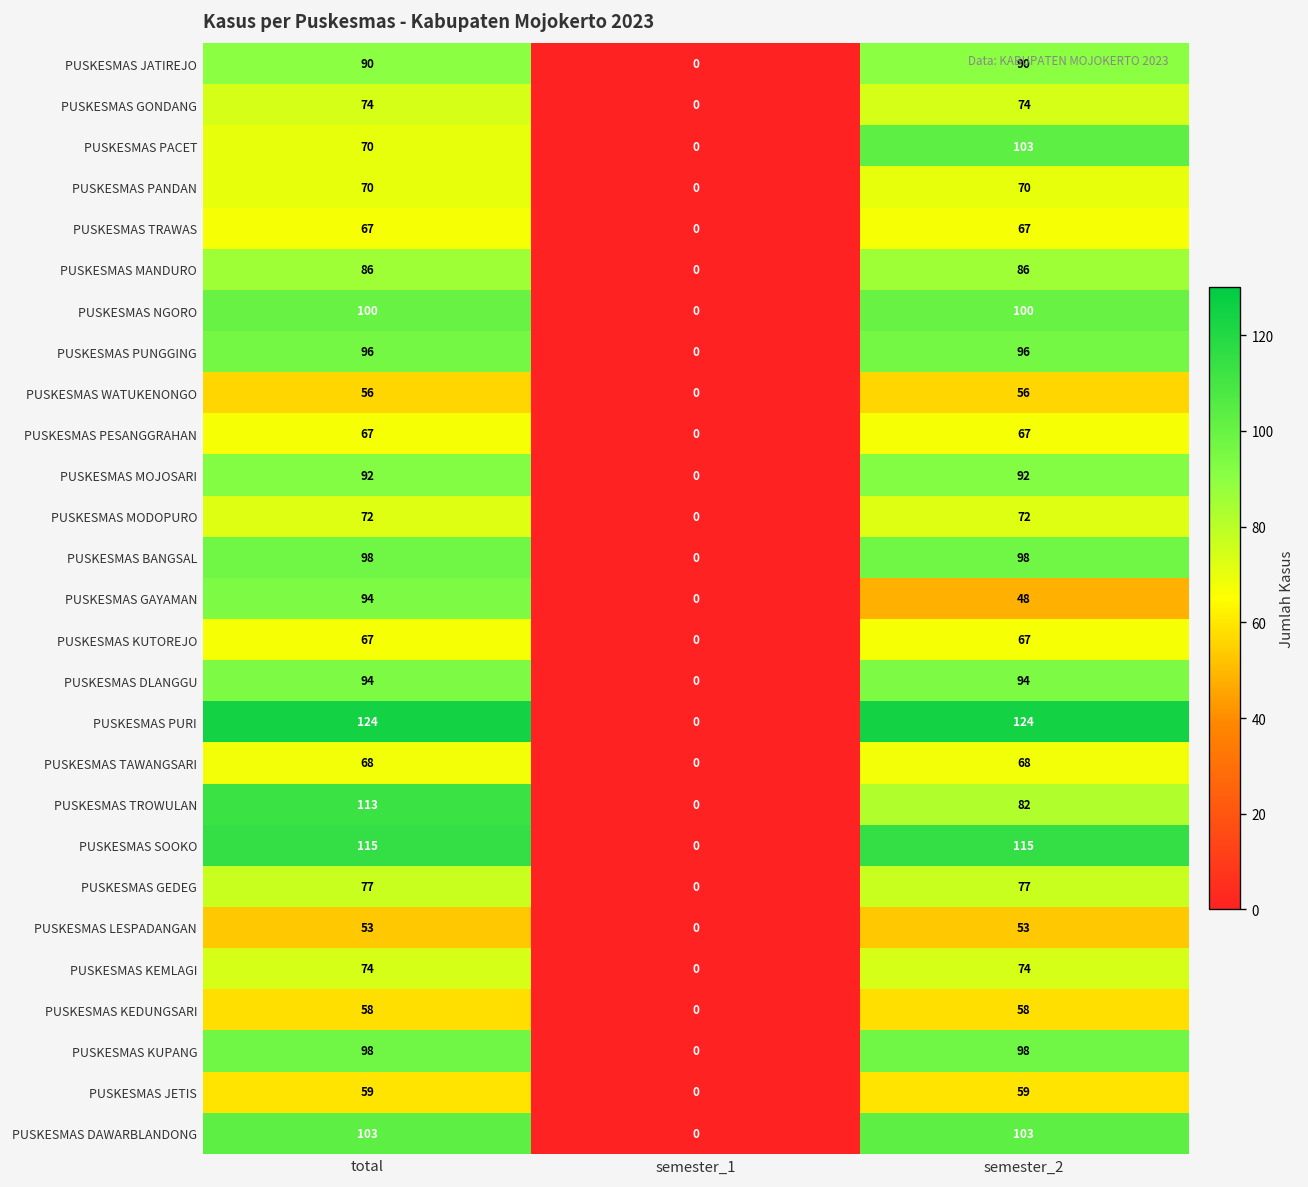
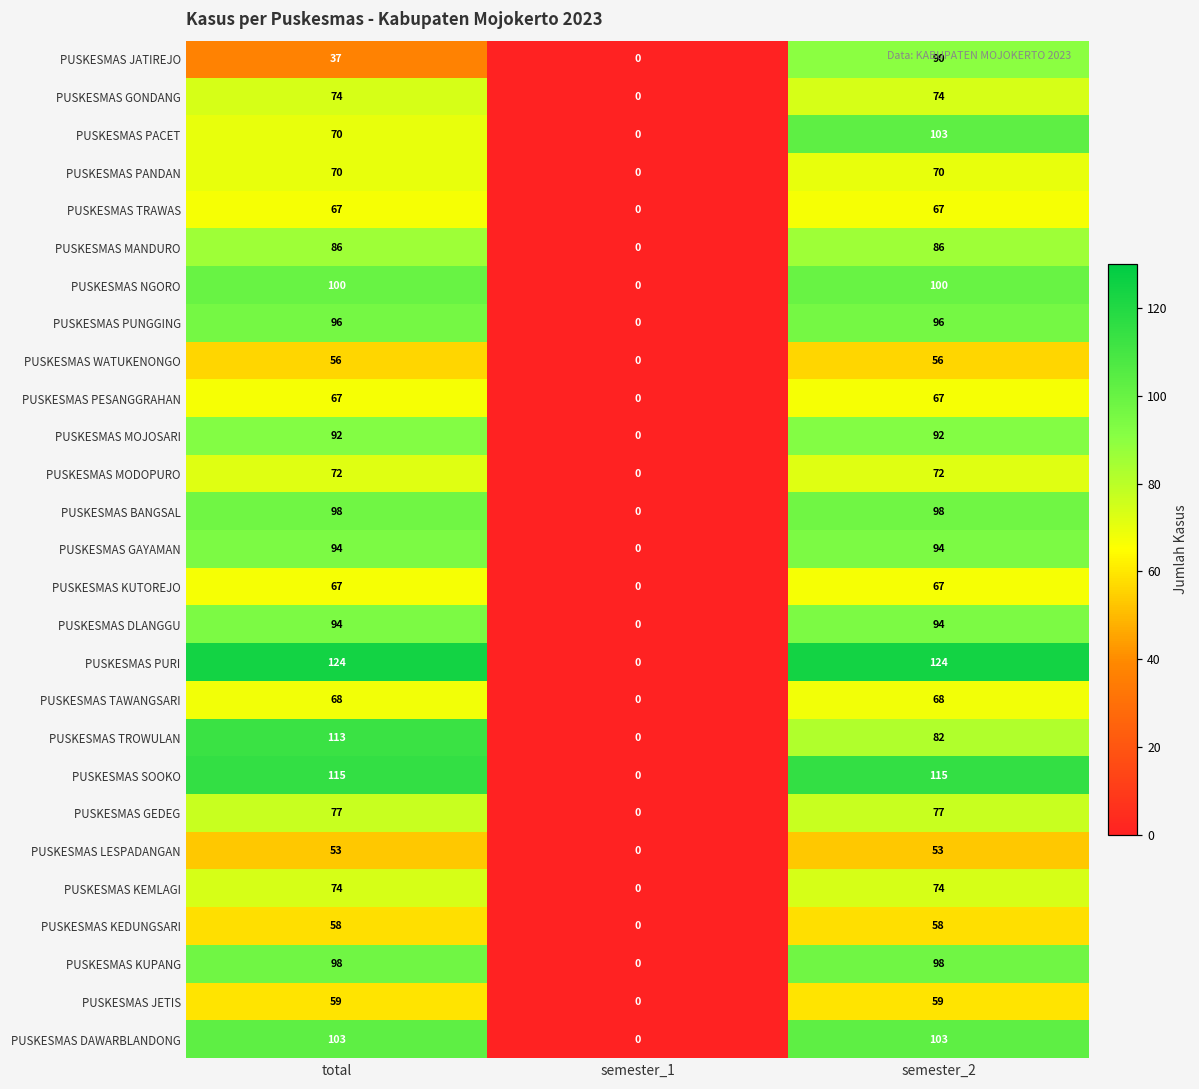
  {
    "PUSKESMAS JATIREJO": {
-     "total": 90,
+     "total": 37,
      "semester_1": 0,
      "semester_2": 2023
    },
    "PUSKESMAS GONDANG": {
      "total": 74,
      "semester_1": 0,
      "semester_2": 74
    },
    "PUSKESMAS PACET": {
      "total": 70,
      "semester_1": 0,
      "semester_2": 103
    },
    "PUSKESMAS PANDAN": {
      "total": 70,
      "semester_1": 0,
      "semester_2": 70
    },
    "PUSKESMAS TRAWAS": {
      "total": 67,
      "semester_1": 0,
      "semester_2": 67
    },
    "PUSKESMAS MANDURO": {
      "total": 86,
      "semester_1": 0,
      "semester_2": 86
    },
    "PUSKESMAS NGORO": {
      "total": 100,
      "semester_1": 0,
      "semester_2": 100
    },
    "PUSKESMAS PUNGGING": {
      "total": 96,
      "semester_1": 0,
      "semester_2": 96
    },
    "PUSKESMAS WATUKENONGO": {
      "total": 56,
      "semester_1": 0,
      "semester_2": 56
    },
    "PUSKESMAS PESANGGRAHAN": {
      "total": 67,
      "semester_1": 0,
      "semester_2": 67
    },
    "PUSKESMAS MOJOSARI": {
      "total": 92,
      "semester_1": 0,
      "semester_2": 92
    },
    "PUSKESMAS MODOPURO": {
      "total": 72,
      "semester_1": 0,
      "semester_2": 72
    },
    "PUSKESMAS BANGSAL": {
      "total": 98,
      "semester_1": 0,
      "semester_2": 98
    },
    "PUSKESMAS GAYAMAN": {
      "total": 94,
      "semester_1": 0,
-     "semester_2": 48
+     "semester_2": 94
    },
    "PUSKESMAS KUTOREJO": {
      "total": 67,
      "semester_1": 0,
      "semester_2": 67
    },
    "PUSKESMAS DLANGGU": {
      "total": 94,
      "semester_1": 0,
      "semester_2": 94
    },
    "PUSKESMAS PURI": {
      "total": 124,
      "semester_1": 0,
      "semester_2": 124
    },
    "PUSKESMAS TAWANGSARI": {
      "total": 68,
      "semester_1": 0,
      "semester_2": 68
    },
    "PUSKESMAS TROWULAN": {
      "total": 113,
      "semester_1": 0,
      "semester_2": 82
    },
    "PUSKESMAS SOOKO": {
      "total": 115,
      "semester_1": 0,
      "semester_2": 115
    },
    "PUSKESMAS GEDEG": {
      "total": 77,
      "semester_1": 0,
      "semester_2": 77
    },
    "PUSKESMAS LESPADANGAN": {
      "total": 53,
      "semester_1": 0,
      "semester_2": 53
    },
    "PUSKESMAS KEMLAGI": {
      "total": 74,
      "semester_1": 0,
      "semester_2": 74
    },
    "PUSKESMAS KEDUNGSARI": {
      "total": 58,
      "semester_1": 0,
      "semester_2": 58
    },
    "PUSKESMAS KUPANG": {
      "total": 98,
      "semester_1": 0,
      "semester_2": 98
    },
    "PUSKESMAS JETIS": {
      "total": 59,
      "semester_1": 0,
      "semester_2": 59
    },
    "PUSKESMAS DAWARBLANDONG": {
      "total": 103,
      "semester_1": 0,
      "semester_2": 103
    }
  }
